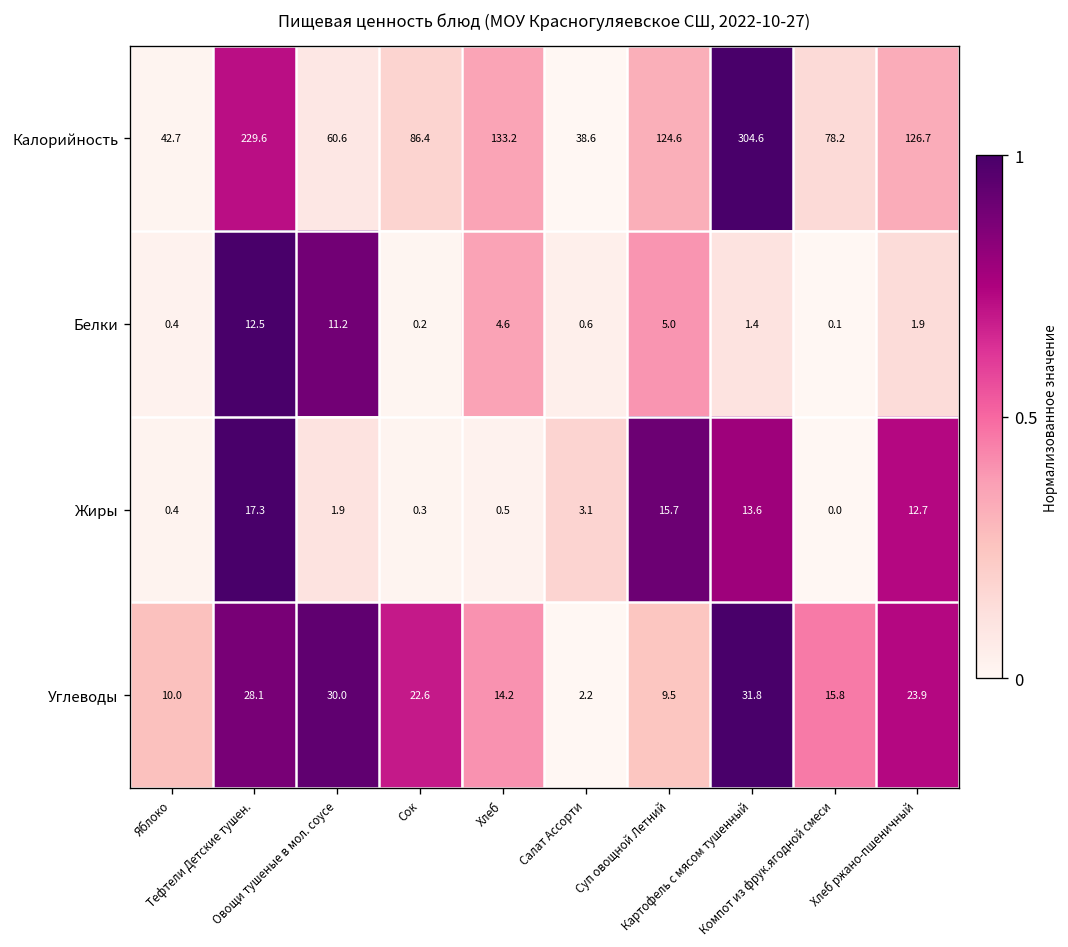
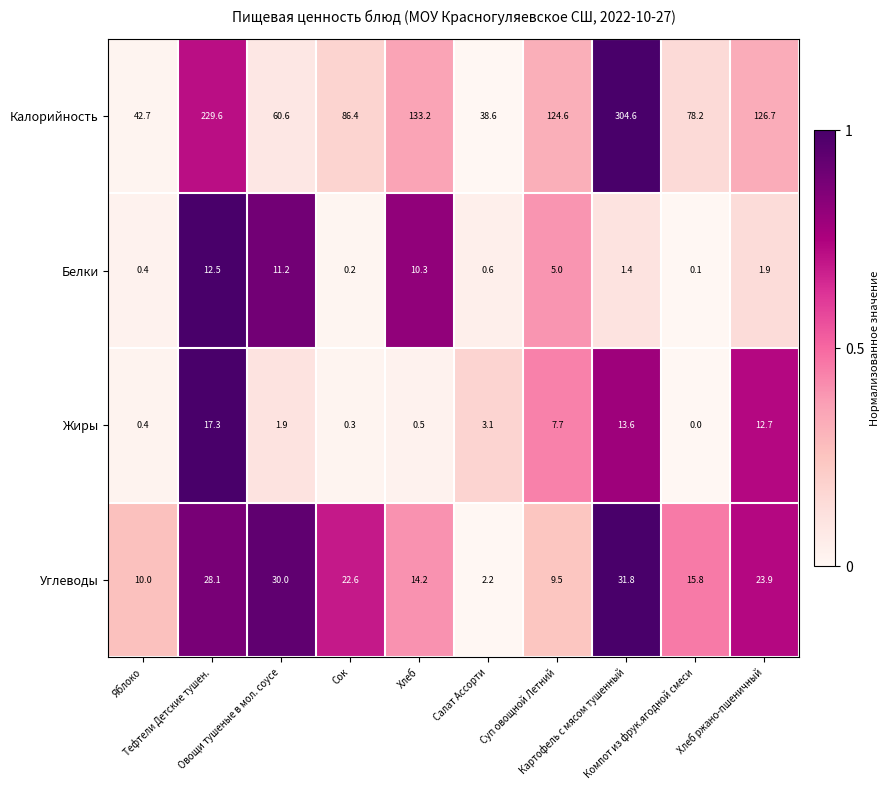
  {
    "Калорийность": {
      "Яблоко": 42.7,
      "Тефтели Детские тушен.": 229.6,
      "Овощи тушеные в мол. соусе": 60.6,
      "Сок": 86.4,
      "Хлеб": 133.2,
      "Салат Ассорти": 38.6,
      "Суп овощной Летний": 124.6,
      "Картофель с мясом тушенный": 304.6,
      "Компот из фрук.ягодной смеси": 78.2,
      "Хлеб ржано-пшеничный": 126.7
    },
    "Белки": {
      "Яблоко": 0.4,
      "Тефтели Детские тушен.": 12.5,
      "Овощи тушеные в мол. соусе": 11.2,
      "Сок": 0.2,
-     "Хлеб": 4.6,
+     "Хлеб": 10.3,
      "Салат Ассорти": 0.6,
      "Суп овощной Летний": 5.0,
      "Картофель с мясом тушенный": 1.4,
      "Компот из фрук.ягодной смеси": 0.1,
      "Хлеб ржано-пшеничный": 1.9
    },
    "Жиры": {
      "Яблоко": 0.4,
      "Тефтели Детские тушен.": 17.3,
      "Овощи тушеные в мол. соусе": 1.9,
      "Сок": 0.3,
      "Хлеб": 0.5,
      "Салат Ассорти": 3.1,
-     "Суп овощной Летний": 15.7,
+     "Суп овощной Летний": 7.7,
      "Картофель с мясом тушенный": 13.6,
      "Компот из фрук.ягодной смеси": 0.0,
      "Хлеб ржано-пшеничный": 12.7
    },
    "Углеводы": {
      "Яблоко": 10.0,
      "Тефтели Детские тушен.": 28.1,
      "Овощи тушеные в мол. соусе": 30.0,
      "Сок": 22.6,
      "Хлеб": 14.2,
      "Салат Ассорти": 2.2,
      "Суп овощной Летний": 9.5,
      "Картофель с мясом тушенный": 31.8,
      "Компот из фрук.ягодной смеси": 15.8,
      "Хлеб ржано-пшеничный": 23.9
    }
  }
